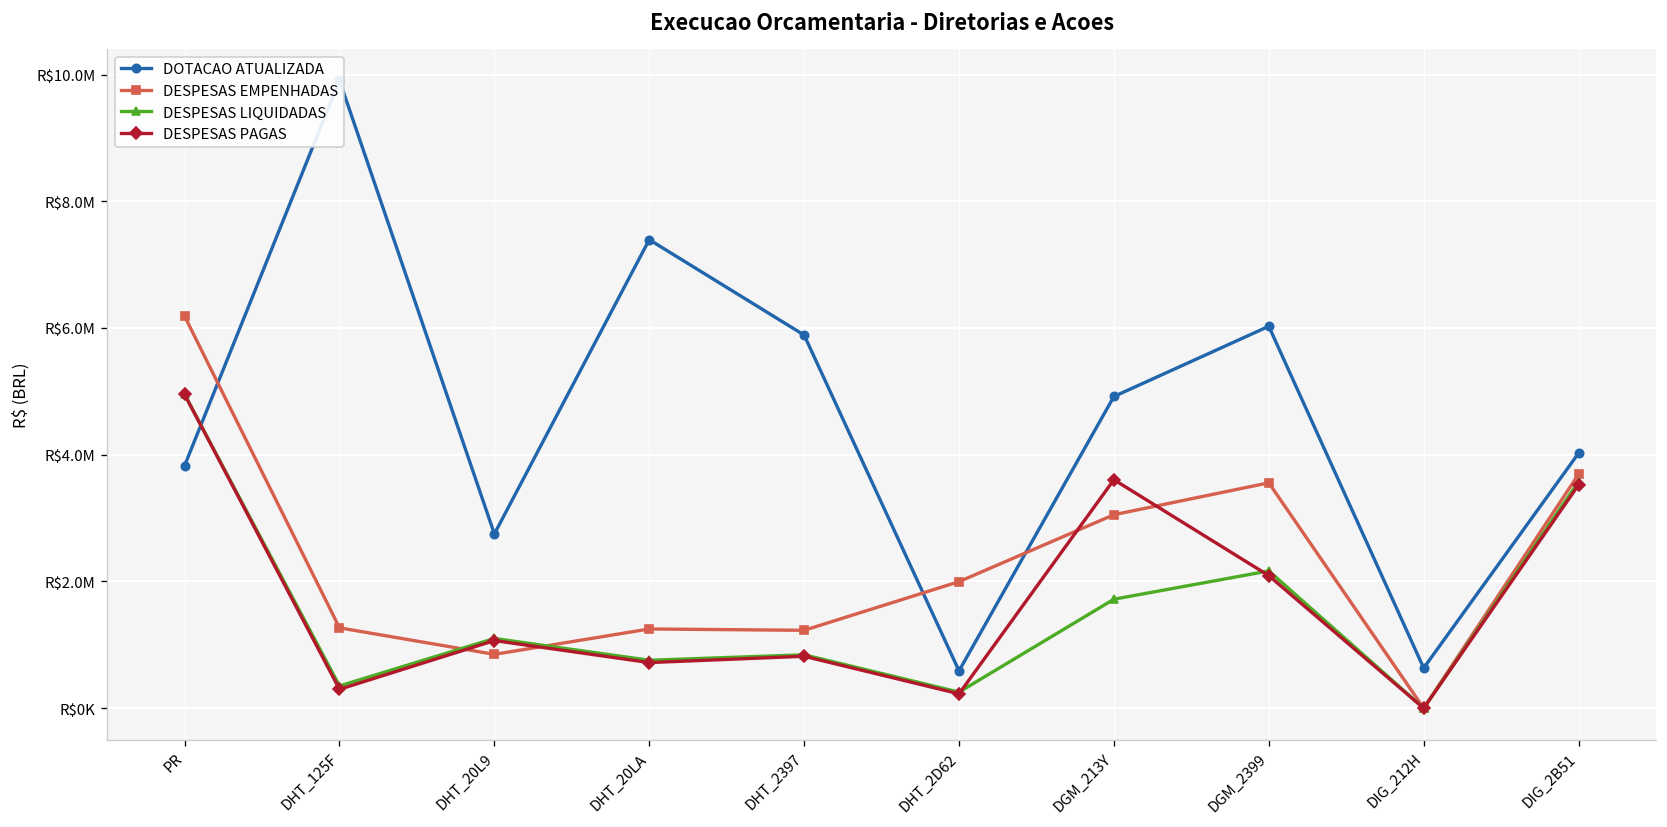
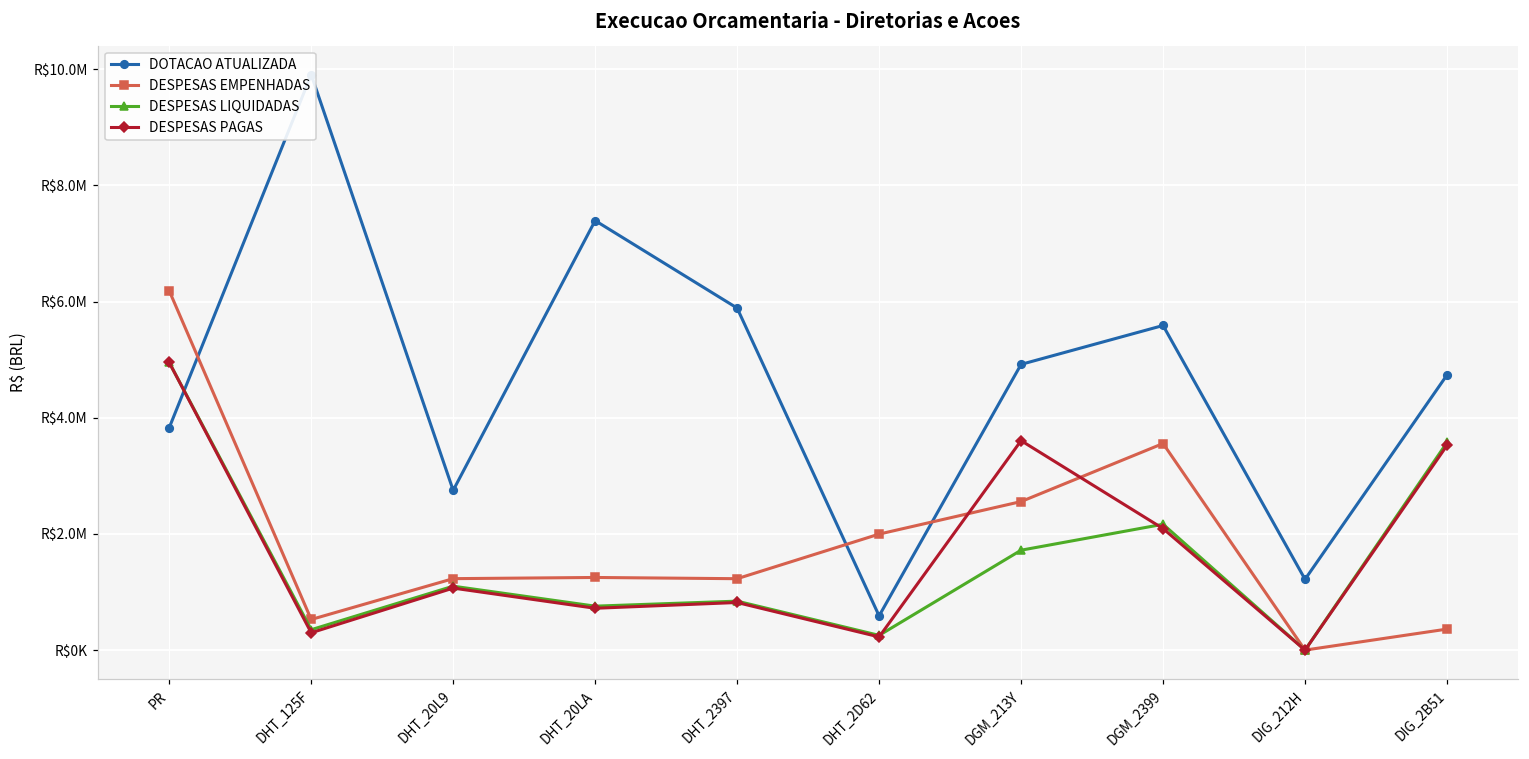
  {
    "DOTACAO ATUALIZADA": {
      "PR": "R$3800000",
      "DHT_20L9": "R$2700000",
      "DHT_20LA": "R$7400000",
      "DHT_2397": "R$5900000",
      "DHT_2D62": "R$600000",
      "DGM_213Y": "R$4900000",
-     "DGM_2399": "R$6000000",
-     "DIG_212H": "R$600000",
-     "DIG_2B51": "R$4000000"
+     "DGM_2399": "R$5600000",
+     "DIG_212H": "R$1200000",
+     "DIG_2B51": "R$4700000"
    },
    "DESPESAS EMPENHADAS": {
      "PR": "R$6200000",
-     "DHT_125F": "R$1300000",
-     "DHT_20L9": "R$800000",
+     "DHT_125F": "R$500000",
+     "DHT_20L9": "R$1200000",
      "DHT_20LA": "R$1300000",
      "DHT_2397": "R$1200000",
      "DHT_2D62": "R$2000000",
-     "DGM_213Y": "R$3100000",
+     "DGM_213Y": "R$2600000",
      "DGM_2399": "R$3600000",
-     "DIG_2B51": "R$3700000"
+     "DIG_2B51": "R$400000"
    },
    "DESPESAS LIQUIDADAS": {
      "DHT_125F": "R$400000",
      "DGM_213Y": "R$1700000",
      "DGM_2399": "R$2200000",
      "DIG_2B51": "R$3600000"
    },
    "DESPESAS PAGAS": {
      "DHT_125F": "R$300000",
      "DGM_213Y": "R$3600000",
      "DGM_2399": "R$2100000",
      "DIG_2B51": "R$3500000"
    }
  }
